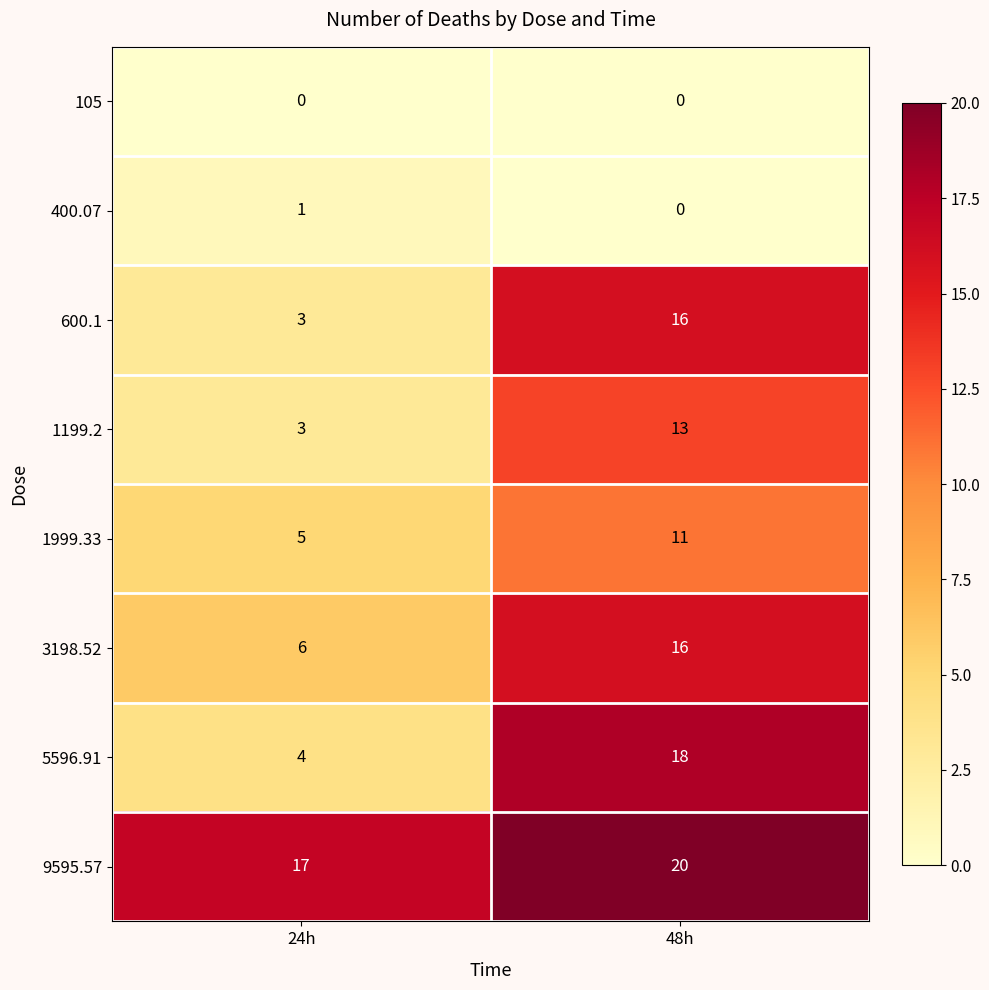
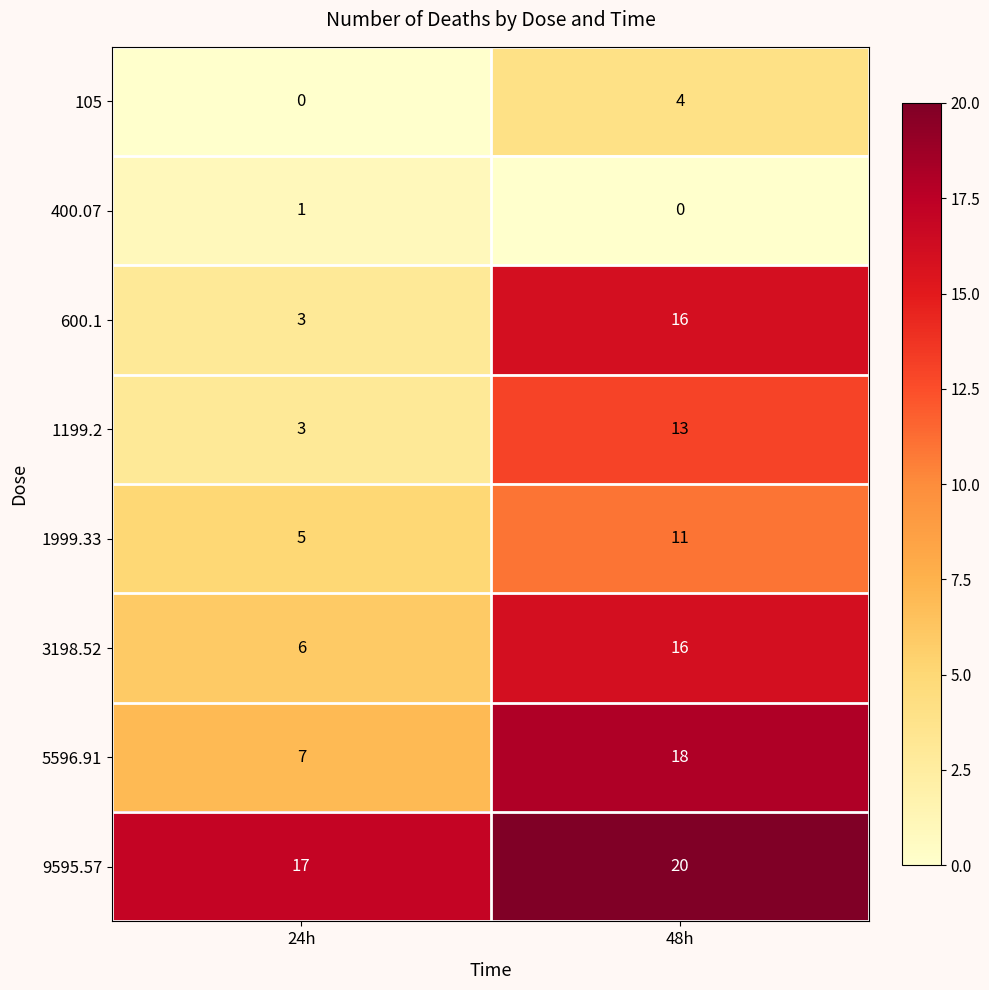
  {
    "105": {
      "24h": 0,
-     "48h": 0
+     "48h": 4
    },
    "400.07": {
      "24h": 1,
      "48h": 0
    },
    "600.1": {
      "24h": 3,
      "48h": 16
    },
    "1199.2": {
      "24h": 3,
      "48h": 13
    },
    "1999.33": {
      "24h": 5,
      "48h": 11
    },
    "3198.52": {
      "24h": 6,
      "48h": 16
    },
    "5596.91": {
-     "24h": 4,
+     "24h": 7,
      "48h": 18
    },
    "9595.57": {
      "24h": 17,
      "48h": 20
    }
  }
